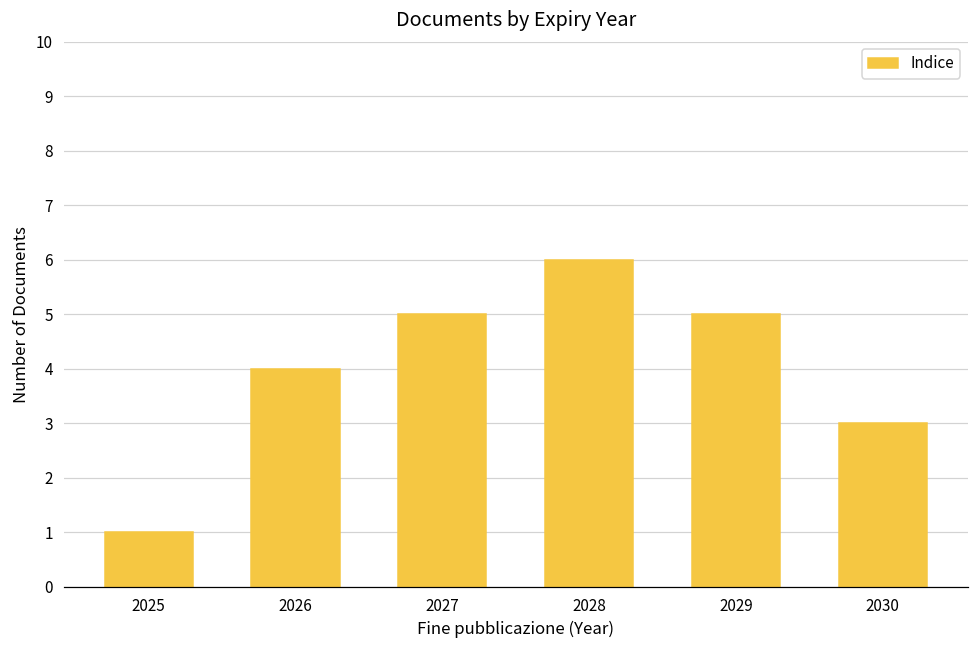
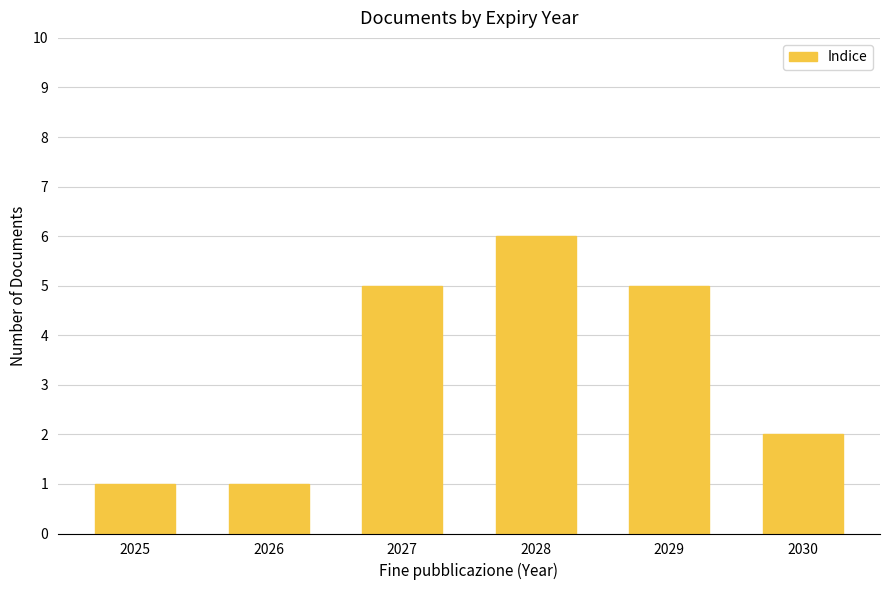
  {
    "2025": 1,
-   "2026": 4,
+   "2026": 1,
    "2027": 5,
    "2028": 6,
    "2029": 5,
-   "2030": 3
+   "2030": 2
  }
